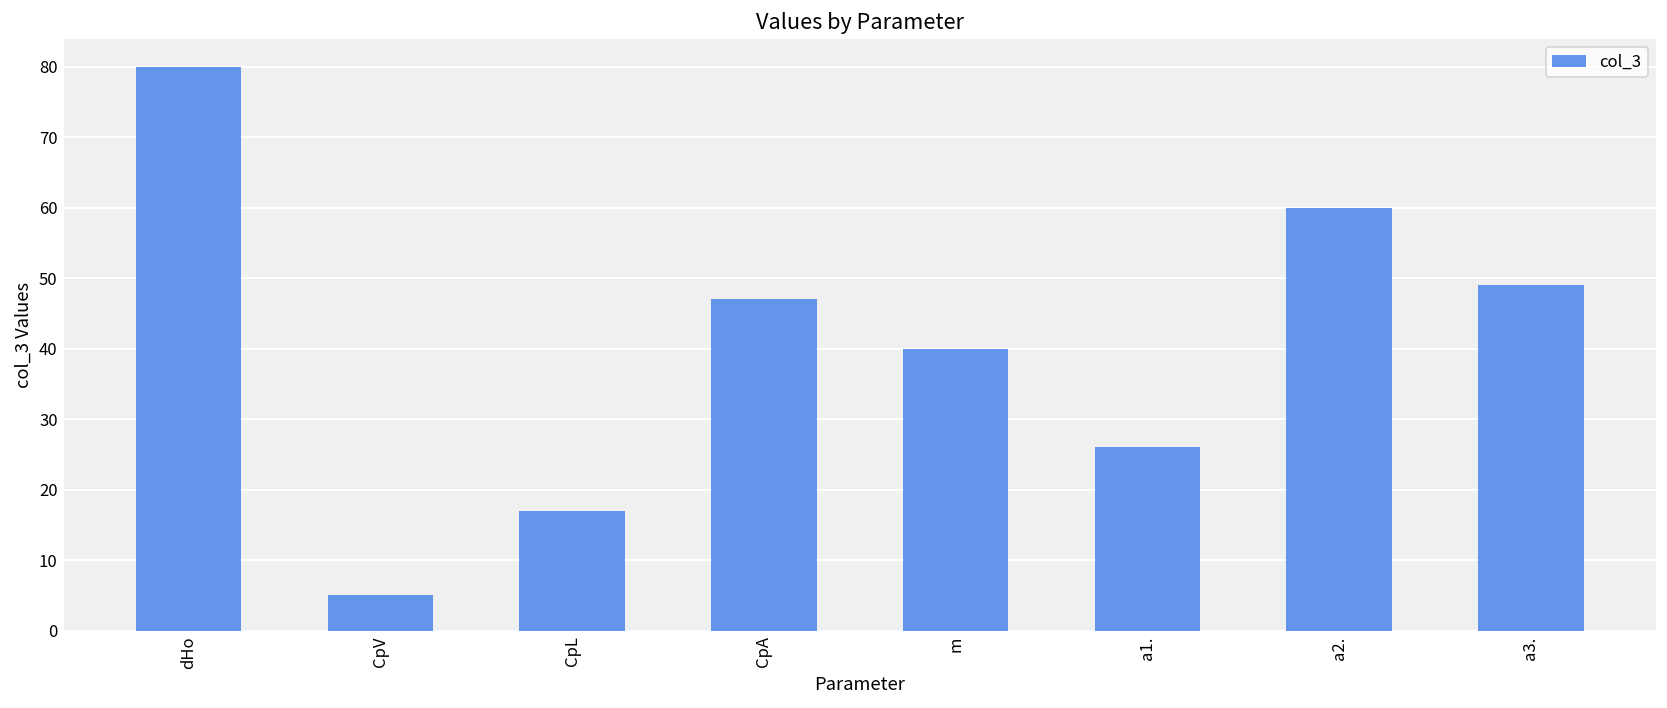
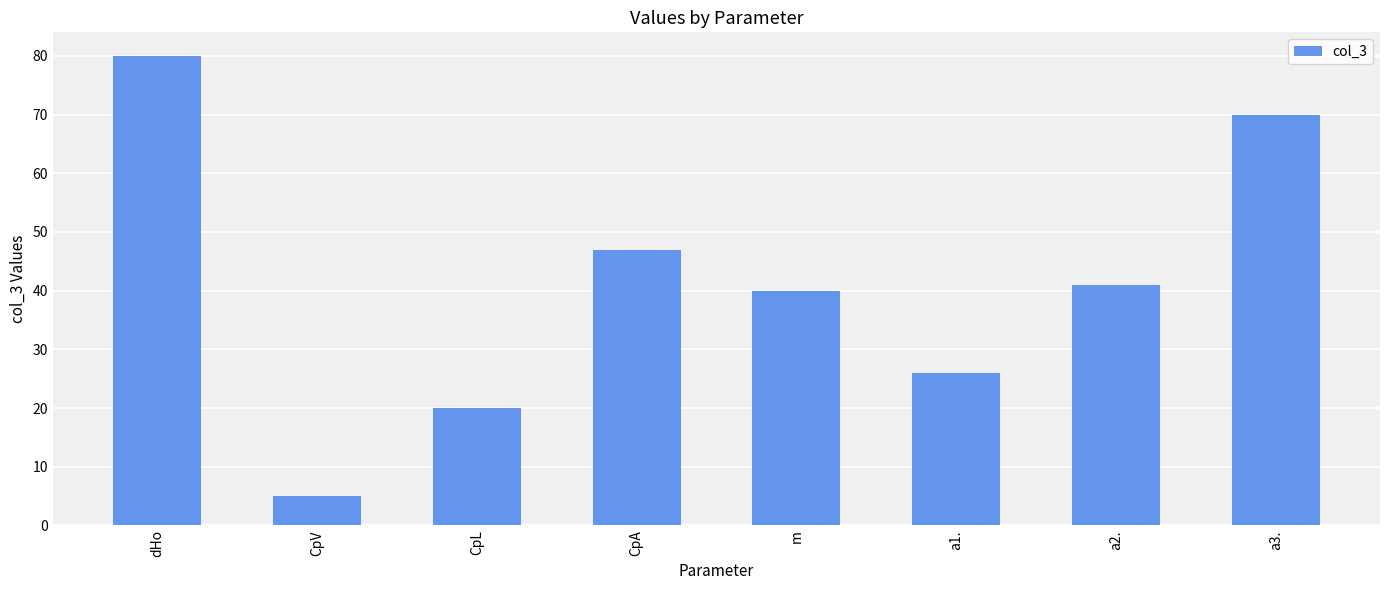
  {
    "dHo": 80,
    "CpV": 5,
-   "CpL": 17,
+   "CpL": 20,
    "CpA": 47,
    "m": 40,
    "a1.": 26,
-   "a2.": 60,
-   "a3.": 49
+   "a2.": 41,
+   "a3.": 70
  }
